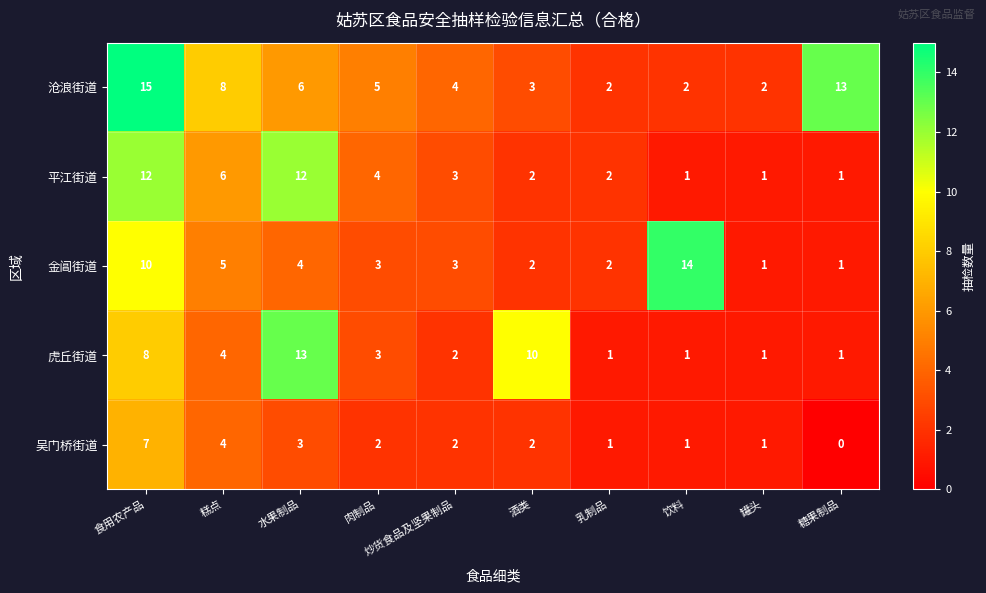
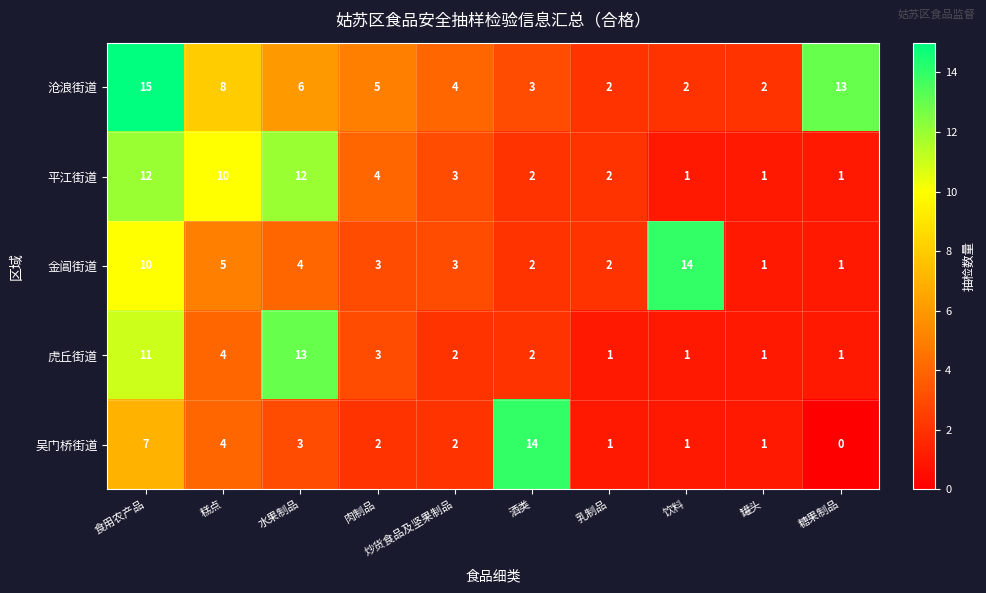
  {
    "沧浪街道": {
      "食用农产品": 15,
      "糕点": 8,
      "水果制品": 6,
      "肉制品": 5,
      "炒货食品及坚果制品": 4,
      "酒类": 3,
      "乳制品": 2,
      "饮料": 2,
      "罐头": 2,
      "糖果制品": 13
    },
    "平江街道": {
      "食用农产品": 12,
-     "糕点": 6,
+     "糕点": 10,
      "水果制品": 12,
      "肉制品": 4,
      "炒货食品及坚果制品": 3,
      "酒类": 2,
      "乳制品": 2,
      "饮料": 1,
      "罐头": 1,
      "糖果制品": 1
    },
    "金阊街道": {
      "食用农产品": 10,
      "糕点": 5,
      "水果制品": 4,
      "肉制品": 3,
      "炒货食品及坚果制品": 3,
      "酒类": 2,
      "乳制品": 2,
      "饮料": 14,
      "罐头": 1,
      "糖果制品": 1
    },
    "虎丘街道": {
-     "食用农产品": 8,
+     "食用农产品": 11,
      "糕点": 4,
      "水果制品": 13,
      "肉制品": 3,
      "炒货食品及坚果制品": 2,
-     "酒类": 10,
+     "酒类": 2,
      "乳制品": 1,
      "饮料": 1,
      "罐头": 1,
      "糖果制品": 1
    },
    "吴门桥街道": {
      "食用农产品": 7,
      "糕点": 4,
      "水果制品": 3,
      "肉制品": 2,
      "炒货食品及坚果制品": 2,
-     "酒类": 2,
+     "酒类": 14,
      "乳制品": 1,
      "饮料": 1,
      "罐头": 1,
      "糖果制品": 0
    }
  }
